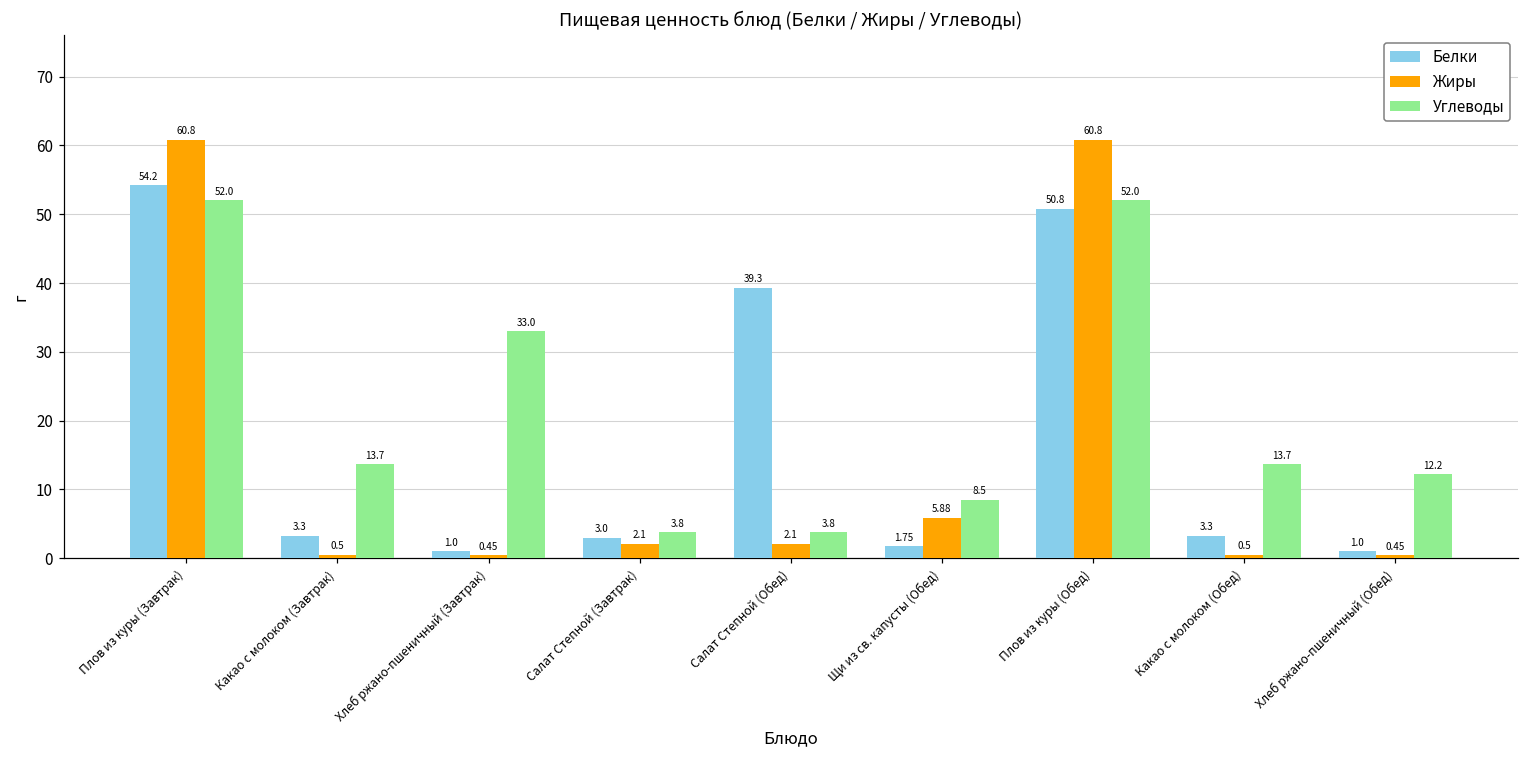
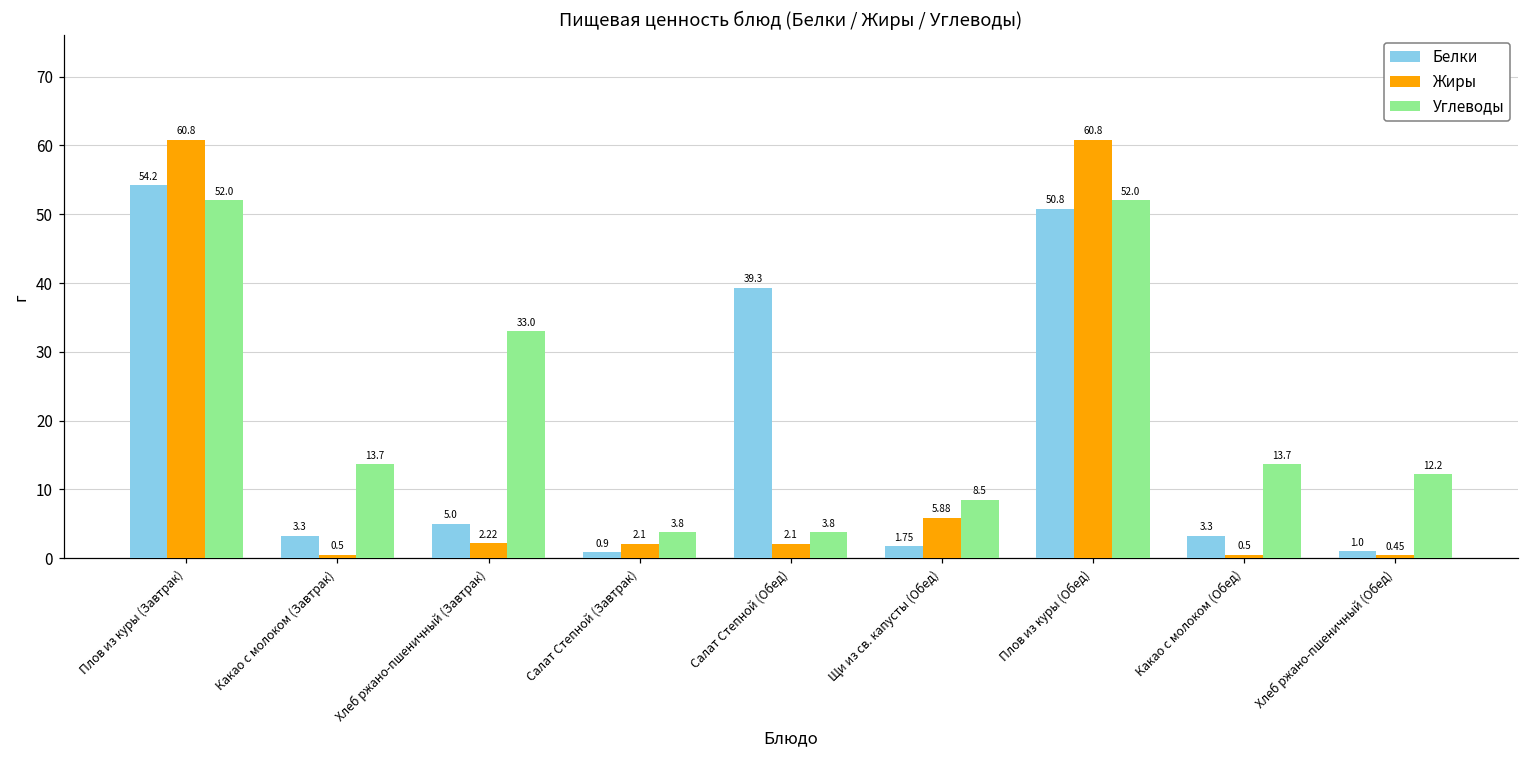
  {
    "Белки": {
      "Плов из куры (Завтрак)": 54.2,
      "Какао с молоком (Завтрак)": 3.3,
-     "Хлеб ржано-пшеничный (Завтрак)": 1.0,
-     "Салат Степной (Завтрак)": 3.0,
+     "Хлеб ржано-пшеничный (Завтрак)": 5.0,
+     "Салат Степной (Завтрак)": 0.9,
      "Салат Степной (Обед)": 39.3,
      "Щи из св. капусты (Обед)": 1.75,
      "Плов из куры (Обед)": 50.8,
      "Какао с молоком (Обед)": 3.3,
      "Хлеб ржано-пшеничный (Обед)": 1.0
    },
    "Жиры": {
      "Плов из куры (Завтрак)": 60.8,
      "Какао с молоком (Завтрак)": 0.5,
-     "Хлеб ржано-пшеничный (Завтрак)": 0.45,
+     "Хлеб ржано-пшеничный (Завтрак)": 2.22,
      "Салат Степной (Завтрак)": 2.1,
      "Салат Степной (Обед)": 2.1,
      "Щи из св. капусты (Обед)": 5.88,
      "Плов из куры (Обед)": 60.8,
      "Какао с молоком (Обед)": 0.5,
      "Хлеб ржано-пшеничный (Обед)": 0.45
    },
    "Углеводы": {
      "Плов из куры (Завтрак)": 52.0,
      "Какао с молоком (Завтрак)": 13.7,
      "Хлеб ржано-пшеничный (Завтрак)": 33.0,
      "Салат Степной (Завтрак)": 3.8,
      "Салат Степной (Обед)": 3.8,
      "Щи из св. капусты (Обед)": 8.5,
      "Плов из куры (Обед)": 52.0,
      "Какао с молоком (Обед)": 13.7,
      "Хлеб ржано-пшеничный (Обед)": 12.2
    }
  }
